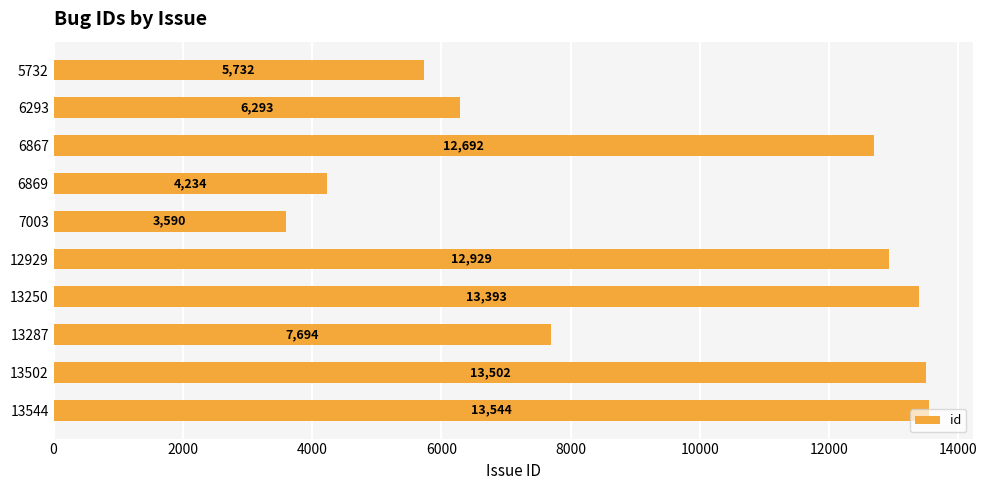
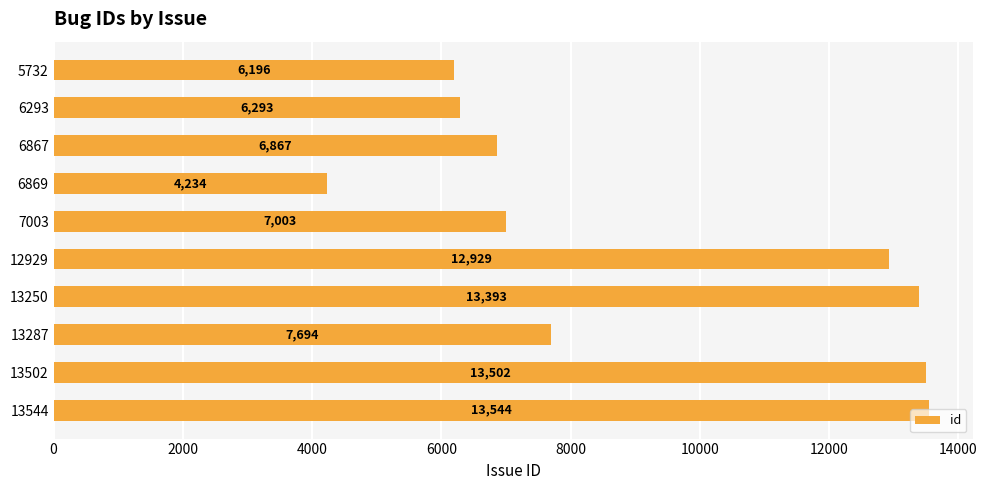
  {
-   "5732": "5,732",
+   "5732": "6,196",
    "6293": "6,293",
-   "6867": "12,692",
+   "6867": "6,867",
    "6869": "4,234",
-   "7003": "3,590",
+   "7003": "7,003",
    "12929": "12,929",
    "13250": "13,393",
    "13287": "7,694",
    "13502": "13,502"
  }
